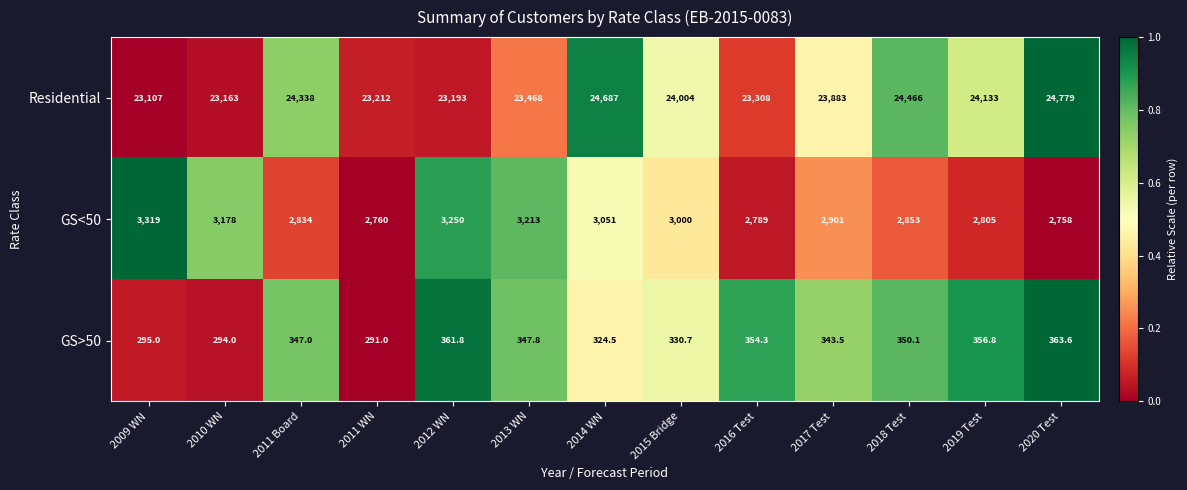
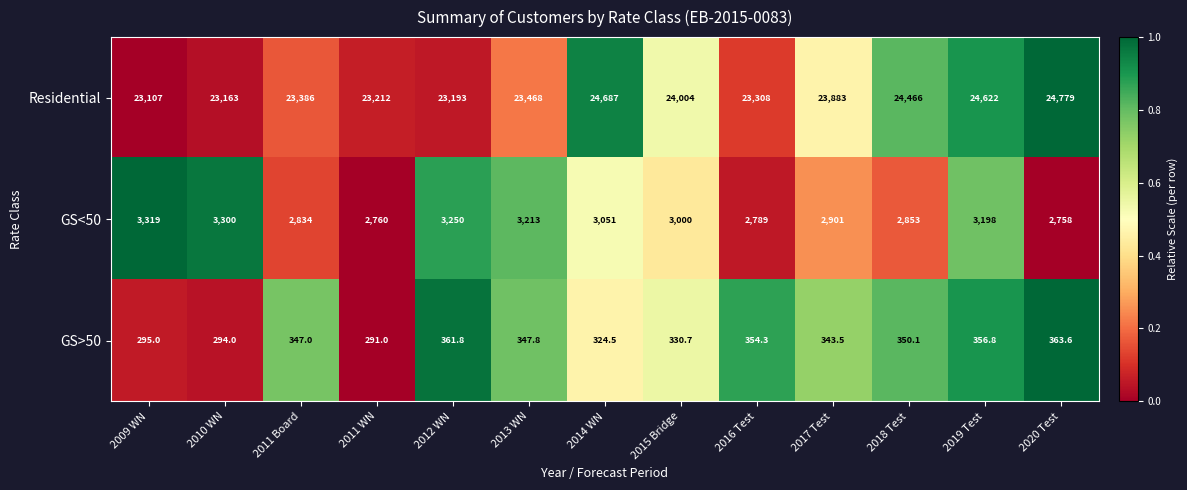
  {
    "Residential": {
      "2009 WN": "23,107",
      "2010 WN": "23,163",
-     "2011 Board": "24,338",
+     "2011 Board": "23,386",
      "2011 WN": "23,212",
      "2012 WN": "23,193",
      "2013 WN": "23,468",
      "2014 WN": "24,687",
      "2015 Bridge": "24,004",
      "2016 Test": "23,308",
      "2017 Test": "23,883",
      "2018 Test": "24,466",
-     "2019 Test": "24,133",
+     "2019 Test": "24,622",
      "2020 Test": "24,779"
    },
    "GS<50": {
      "2009 WN": "3,319",
-     "2010 WN": "3,178",
+     "2010 WN": "3,300",
      "2011 Board": "2,834",
      "2011 WN": "2,760",
      "2012 WN": "3,250",
      "2013 WN": "3,213",
      "2014 WN": "3,051",
      "2015 Bridge": "3,000",
      "2016 Test": "2,789",
      "2017 Test": "2,901",
      "2018 Test": "2,853",
-     "2019 Test": "2,805",
+     "2019 Test": "3,198",
      "2020 Test": "2,758"
    },
    "GS>50": {
      "2009 WN": "295.0",
      "2010 WN": "294.0",
      "2011 Board": "347.0",
      "2011 WN": "291.0",
      "2012 WN": "361.8",
      "2013 WN": "347.8",
      "2014 WN": "324.5",
      "2015 Bridge": "330.7",
      "2016 Test": "354.3",
      "2017 Test": "343.5",
      "2018 Test": "350.1",
      "2019 Test": "356.8",
      "2020 Test": "363.6"
    }
  }
